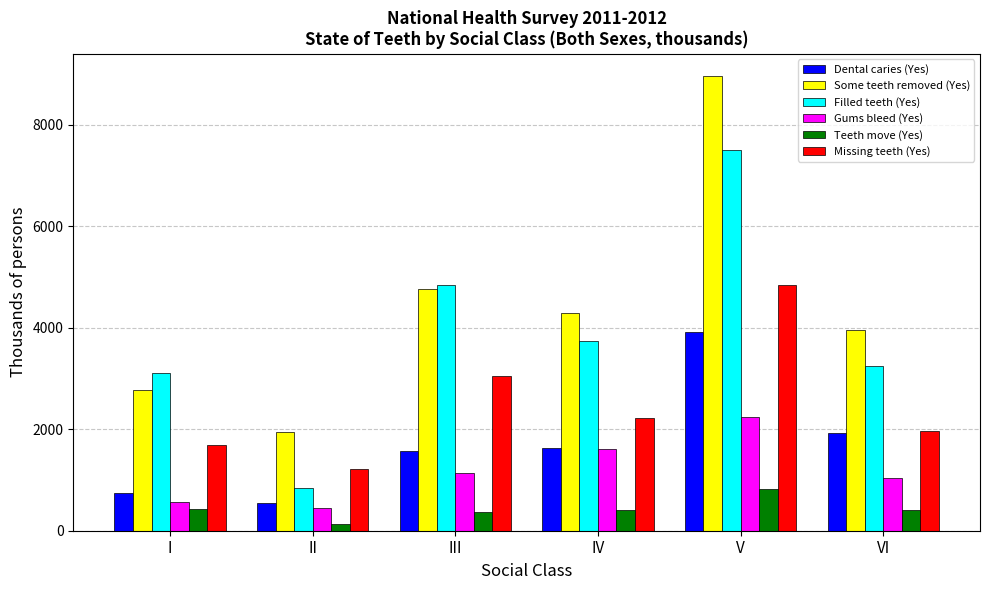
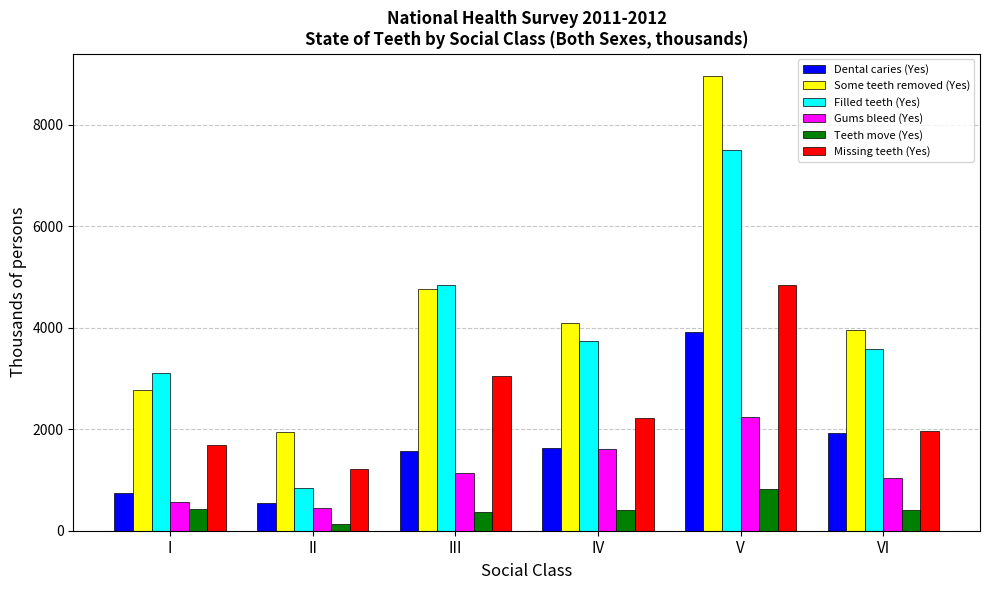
  {
    "Dental caries (Yes)": {
      "I": 700,
      "II": 600,
      "III": 1600,
      "IV": 1600,
      "V": 3900,
      "VI": 1900
    },
    "Some teeth removed (Yes)": {
      "I": 2800,
      "II": 2000,
      "III": 4800,
-     "IV": 4300,
+     "IV": 4100,
      "V": 9000,
      "VI": 4000
    },
    "Filled teeth (Yes)": {
      "I": 3100,
      "II": 800,
      "III": 4800,
      "IV": 3700,
      "V": 7500,
-     "VI": 3200
+     "VI": 3600
    },
    "Gums bleed (Yes)": {
      "I": 600,
      "II": 400,
      "III": 1100,
      "IV": 1600,
      "V": 2200,
      "VI": 1000
    },
    "Teeth move (Yes)": {
      "I": 400,
      "II": 100,
      "III": 400,
      "IV": 400,
      "V": 800,
      "VI": 400
    },
    "Missing teeth (Yes)": {
      "I": 1700,
      "II": 1200,
      "III": 3000,
      "IV": 2200,
      "V": 4800,
      "VI": 2000
    }
  }
